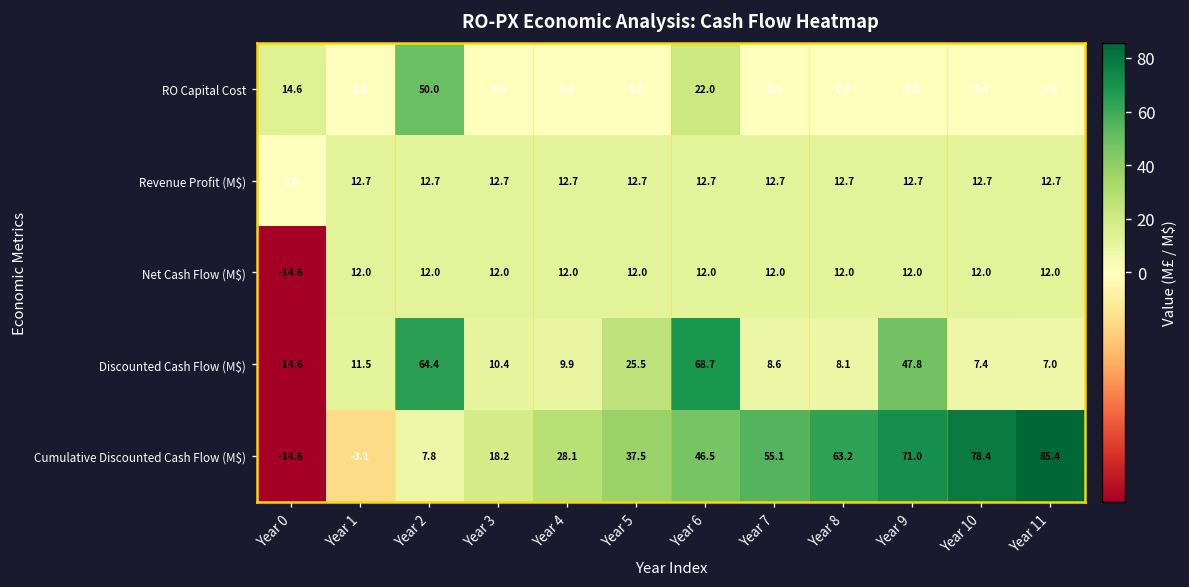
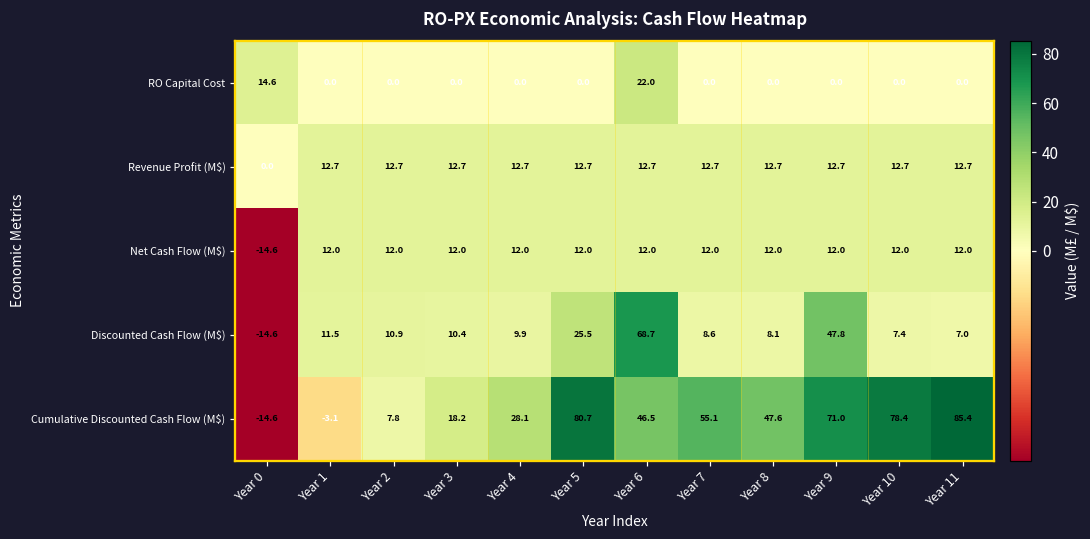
  {
    "RO Capital Cost": {
      "Year 0": 14.6,
      "Year 1": 0.0,
-     "Year 2": 50.0,
+     "Year 2": 0.0,
      "Year 3": 0.0,
      "Year 4": 0.0,
      "Year 5": 0.0,
      "Year 6": 22.0,
      "Year 7": 0.0,
      "Year 8": 0.0,
      "Year 9": 0.0,
      "Year 10": 0.0,
      "Year 11": 0.0
    },
    "Revenue Profit (M$)": {
      "Year 0": 0.0,
      "Year 1": 12.7,
      "Year 2": 12.7,
      "Year 3": 12.7,
      "Year 4": 12.7,
      "Year 5": 12.7,
      "Year 6": 12.7,
      "Year 7": 12.7,
      "Year 8": 12.7,
      "Year 9": 12.7,
      "Year 10": 12.7,
      "Year 11": 12.7
    },
    "Net Cash Flow (M$)": {
      "Year 0": -14.6,
      "Year 1": 12.0,
      "Year 2": 12.0,
      "Year 3": 12.0,
      "Year 4": 12.0,
      "Year 5": 12.0,
      "Year 6": 12.0,
      "Year 7": 12.0,
      "Year 8": 12.0,
      "Year 9": 12.0,
      "Year 10": 12.0,
      "Year 11": 12.0
    },
    "Discounted Cash Flow (M$)": {
      "Year 0": -14.6,
      "Year 1": 11.5,
-     "Year 2": 64.4,
+     "Year 2": 10.9,
      "Year 3": 10.4,
      "Year 4": 9.9,
      "Year 5": 25.5,
      "Year 6": 68.7,
      "Year 7": 8.6,
      "Year 8": 8.1,
      "Year 9": 47.8,
      "Year 10": 7.4,
      "Year 11": 7.0
    },
    "Cumulative Discounted Cash Flow (M$)": {
      "Year 0": -14.6,
      "Year 1": -3.1,
      "Year 2": 7.8,
      "Year 3": 18.2,
      "Year 4": 28.1,
-     "Year 5": 37.5,
+     "Year 5": 80.7,
      "Year 6": 46.5,
      "Year 7": 55.1,
-     "Year 8": 63.2,
+     "Year 8": 47.6,
      "Year 9": 71.0,
      "Year 10": 78.4,
      "Year 11": 85.4
    }
  }
